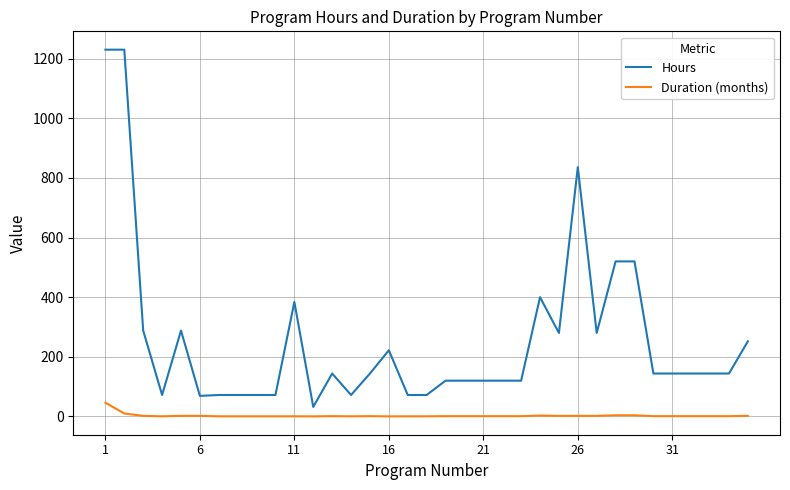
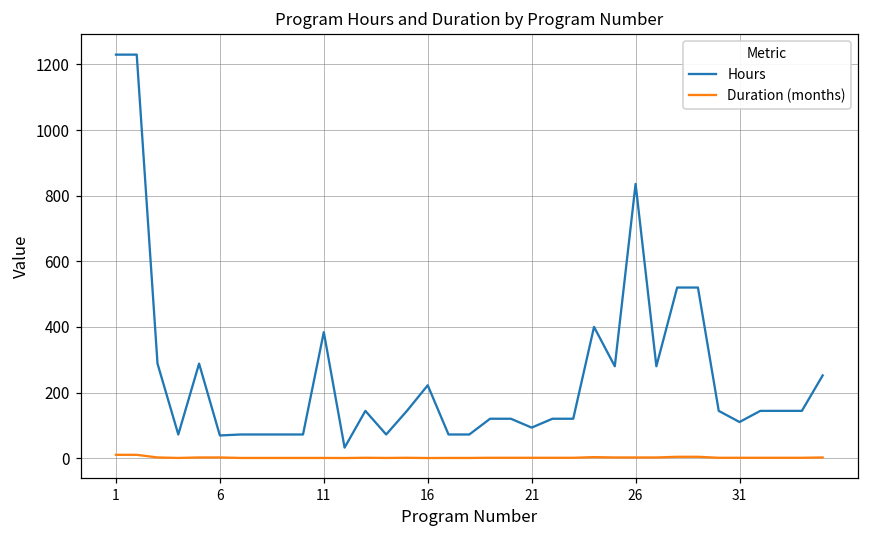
  {
    "Hours": {
      "1": 1230,
      "6": 70,
      "11": 380,
      "16": 220,
-     "21": 120,
+     "21": 90,
      "26": 840,
-     "31": 140
+     "31": 110
    },
    "Duration (months)": {
-     "1": 50,
+     "1": 10,
      "6": 0,
      "11": 0,
      "16": 0,
      "21": 0,
      "26": 0,
      "31": 0
    }
  }
